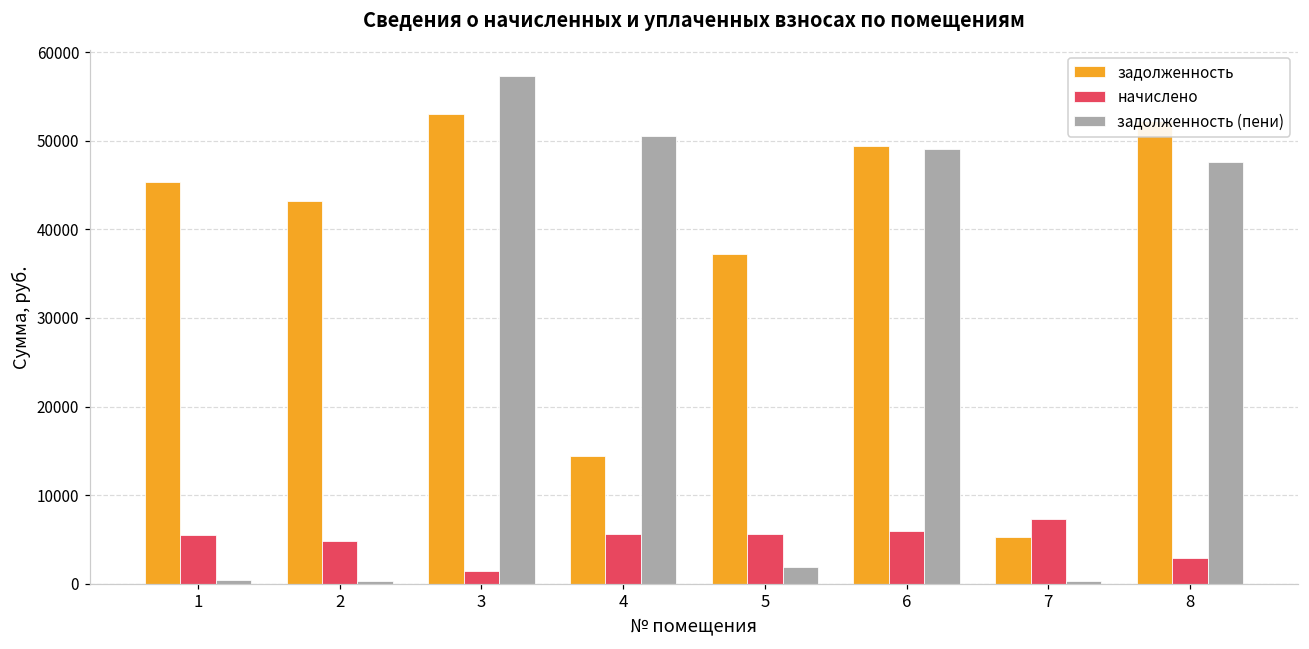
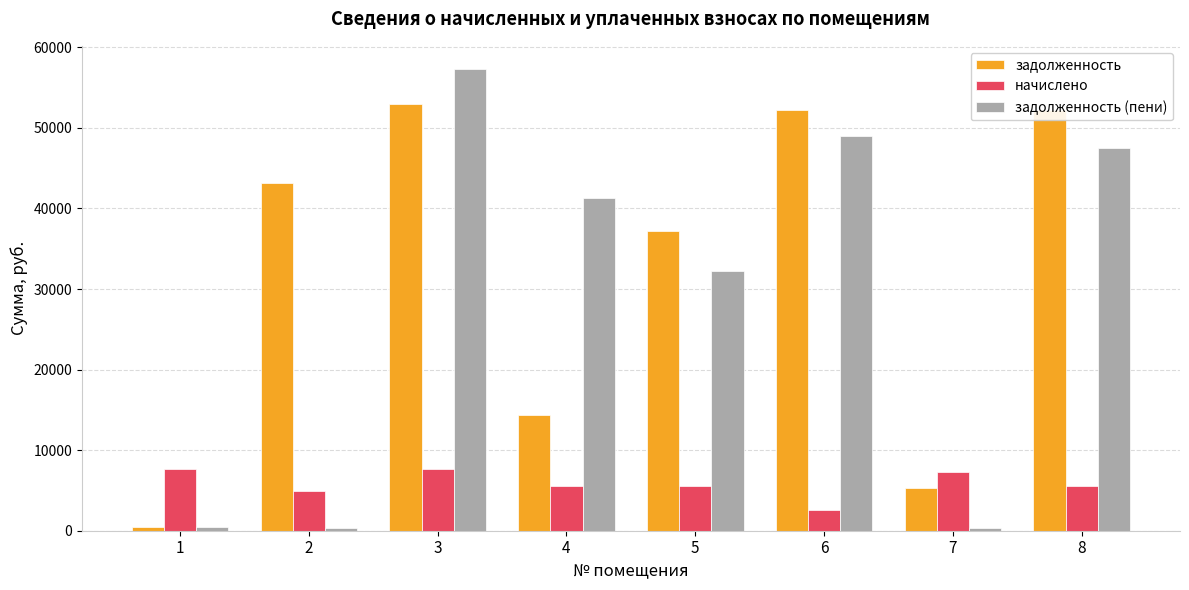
  {
    "задолженность": {
-     "1": 45000,
+     "1": 0,
      "2": 43000,
      "3": 53000,
      "4": 14000,
      "5": 37000,
-     "6": 49000,
+     "6": 52000,
      "7": 5000
    },
    "начислено": {
-     "1": 6000,
+     "1": 8000,
      "2": 5000,
-     "3": 1000,
+     "3": 8000,
      "4": 6000,
      "5": 6000,
-     "6": 6000,
+     "6": 3000,
      "7": 7000,
-     "8": 3000
+     "8": 6000
    },
    "задолженность (пени)": {
      "1": 0,
      "3": 57000,
-     "4": 51000,
-     "5": 2000,
+     "4": 41000,
+     "5": 32000,
      "6": 49000,
      "7": 0,
      "8": 48000
    }
  }
